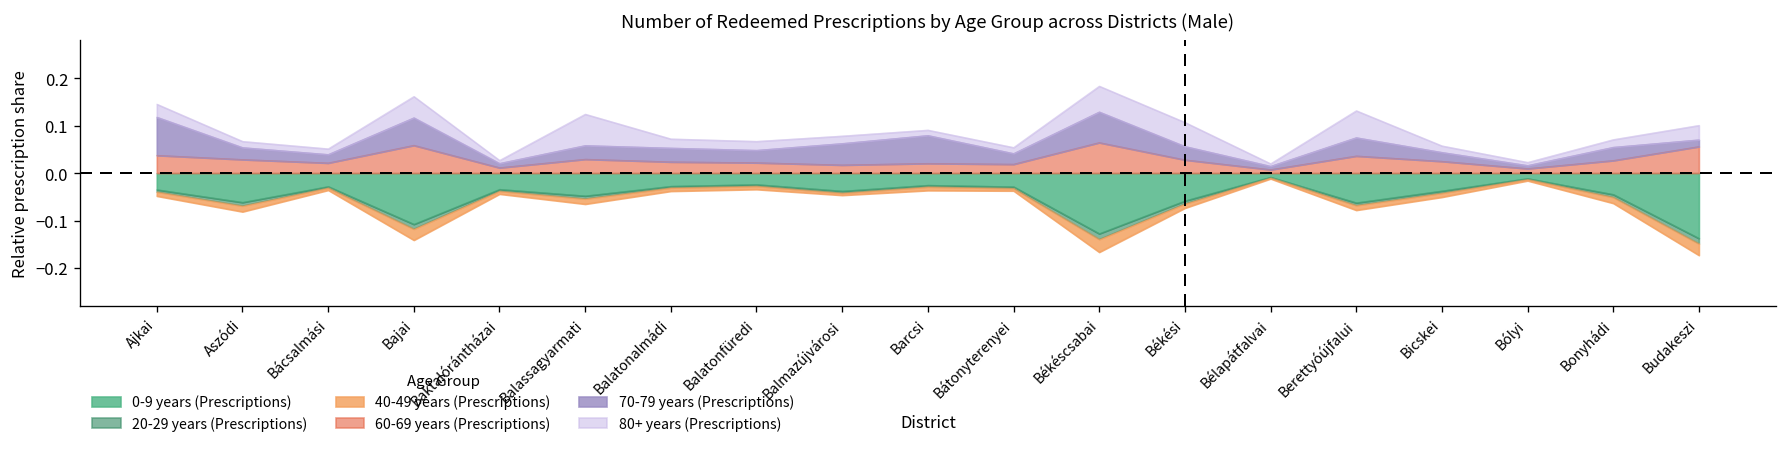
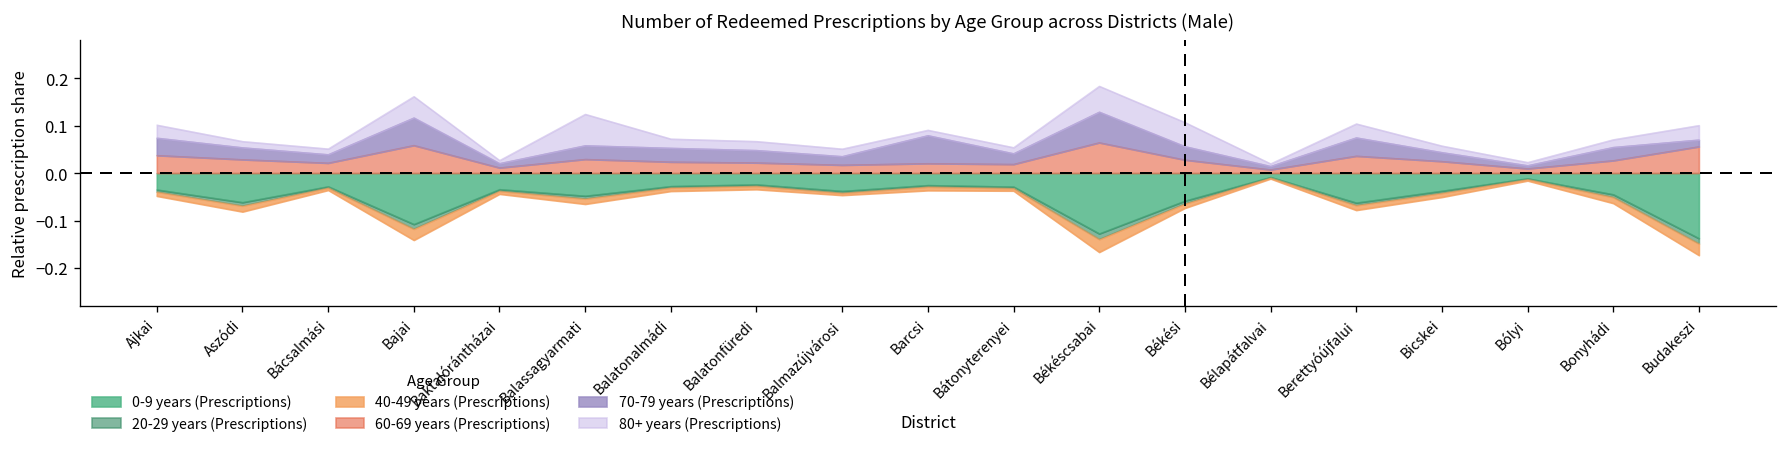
  {
    "70-79 years (Prescriptions)": {
-     "Ajkai": 0.08,
+     "Ajkai": 0.04,
      "Aszódi": 0.03,
      "Bácsalmási": 0.02,
      "Bajai": 0.06,
      "Balassagyarmati": 0.03,
      "Balatonalmádi": 0.03,
      "Balatonfüredi": 0.03,
-     "Balmazújvárosi": 0.05,
+     "Balmazújvárosi": 0.02,
      "Barcsi": 0.06,
      "Bátonyterenyei": 0.02,
      "Békéscsabai": 0.06,
      "Békési": 0.03,
      "Berettyóújfalui": 0.04,
      "Bicskei": 0.02,
      "Bólyi": 0.01,
      "Bonyhádi": 0.03,
      "Budakeszi": 0.01
    },
    "80+ years (Prescriptions)": {
      "Ajkai": 0.03,
      "Aszódi": 0.01,
      "Bácsalmási": 0.01,
      "Bajai": 0.04,
      "Balassagyarmati": 0.07,
      "Balatonalmádi": 0.02,
      "Balatonfüredi": 0.02,
      "Balmazújvárosi": 0.02,
      "Barcsi": 0.01,
      "Bátonyterenyei": 0.01,
      "Békéscsabai": 0.05,
      "Békési": 0.05,
-     "Berettyóújfalui": 0.06,
+     "Berettyóújfalui": 0.03,
      "Bicskei": 0.01,
      "Bólyi": 0.01,
      "Bonyhádi": 0.02,
      "Budakeszi": 0.03
    }
  }
